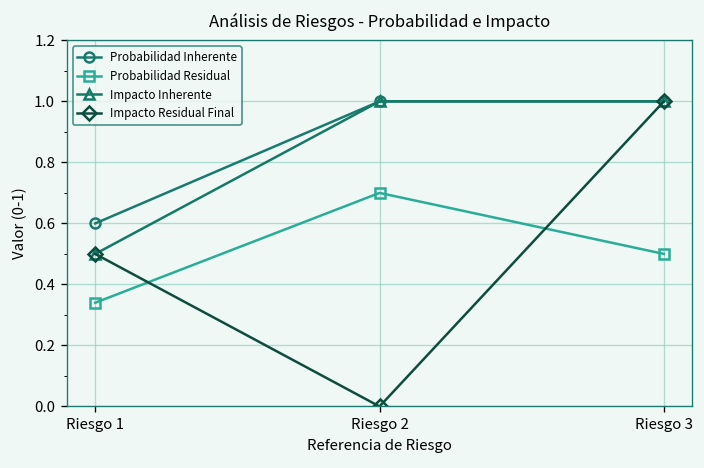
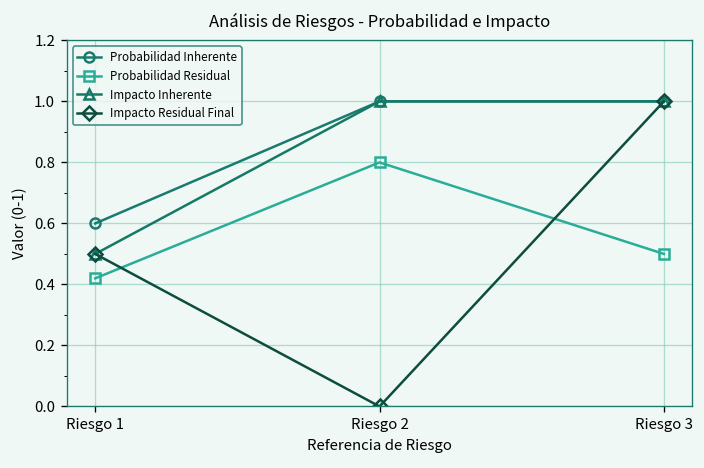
  {
    "Probabilidad Residual": {
-     "Riesgo 1": 0.34,
-     "Riesgo 2": 0.7,
+     "Riesgo 1": 0.42,
+     "Riesgo 2": 0.8,
      "Riesgo 3": 0.50
    },
    "Impacto Residual Final": {
      "Riesgo 2": 0.00
    }
  }
